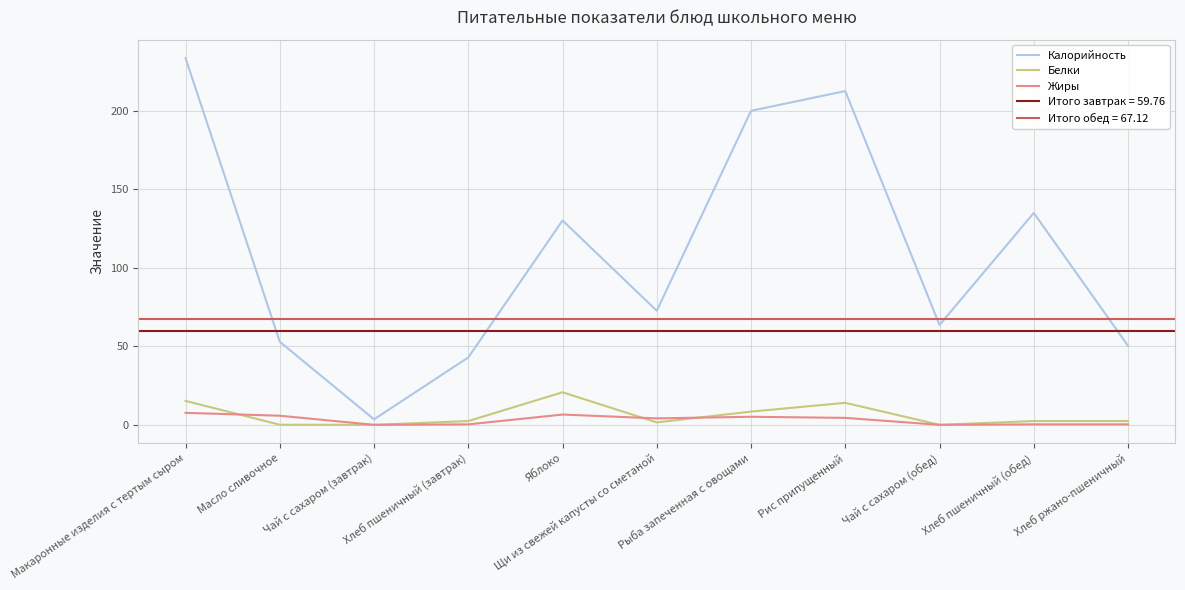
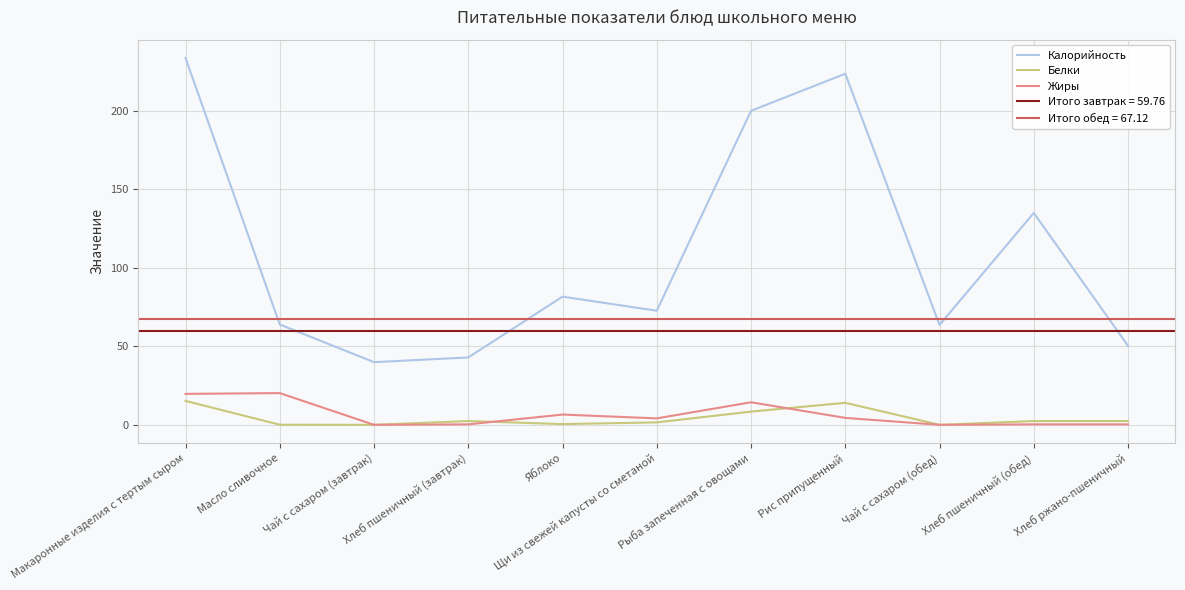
  {
    "Калорийность": {
      "Макаронные изделия с тертым сыром": 234,
-     "Масло сливочное": 53,
-     "Чай с сахаром (завтрак)": 4,
+     "Масло сливочное": 64,
+     "Чай с сахаром (завтрак)": 40,
      "Хлеб пшеничный (завтрак)": 43,
-     "Яблоко": 130,
+     "Яблоко": 82,
      "Щи из свежей капусты со сметаной": 73,
      "Рыба запеченная с овощами": 200,
-     "Рис припущенный": 212,
+     "Рис припущенный": 224,
      "Чай с сахаром (обед)": 64,
      "Хлеб пшеничный (обед)": 135,
      "Хлеб ржано-пшеничный": 50
    },
    "Белки": {
      "Макаронные изделия с тертым сыром": 15,
      "Масло сливочное": 0,
      "Хлеб пшеничный (завтрак)": 2,
-     "Яблоко": 21,
+     "Яблоко": 0,
      "Щи из свежей капусты со сметаной": 2,
      "Рыба запеченная с овощами": 8,
      "Рис припущенный": 14,
      "Хлеб пшеничный (обед)": 2,
      "Хлеб ржано-пшеничный": 2
    },
    "Жиры": {
-     "Макаронные изделия с тертым сыром": 8,
-     "Масло сливочное": 6,
+     "Макаронные изделия с тертым сыром": 20,
+     "Масло сливочное": 20,
      "Хлеб пшеничный (завтрак)": 0,
      "Яблоко": 7,
      "Щи из свежей капусты со сметаной": 4,
-     "Рыба запеченная с овощами": 5,
+     "Рыба запеченная с овощами": 14,
      "Рис припущенный": 4,
      "Хлеб пшеничный (обед)": 0,
      "Хлеб ржано-пшеничный": 0
    }
  }
